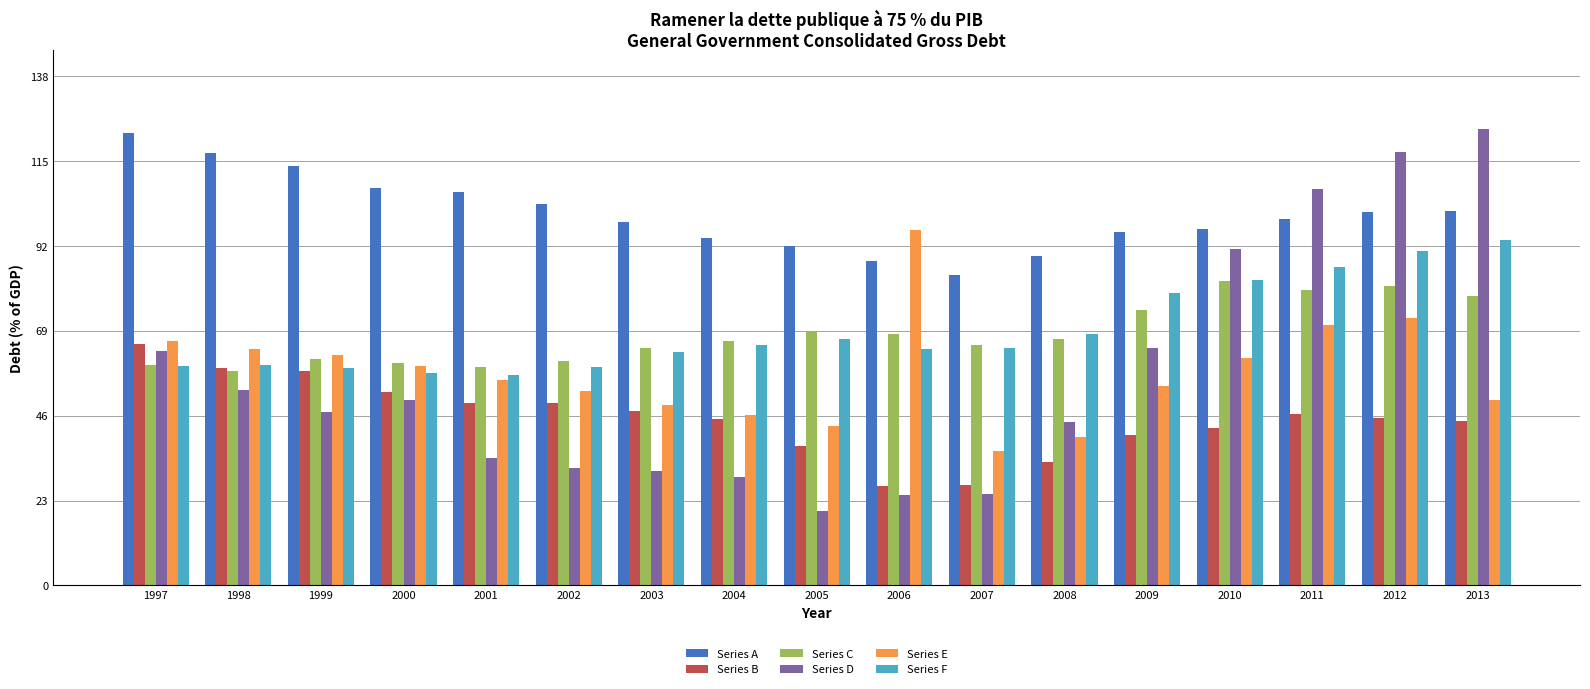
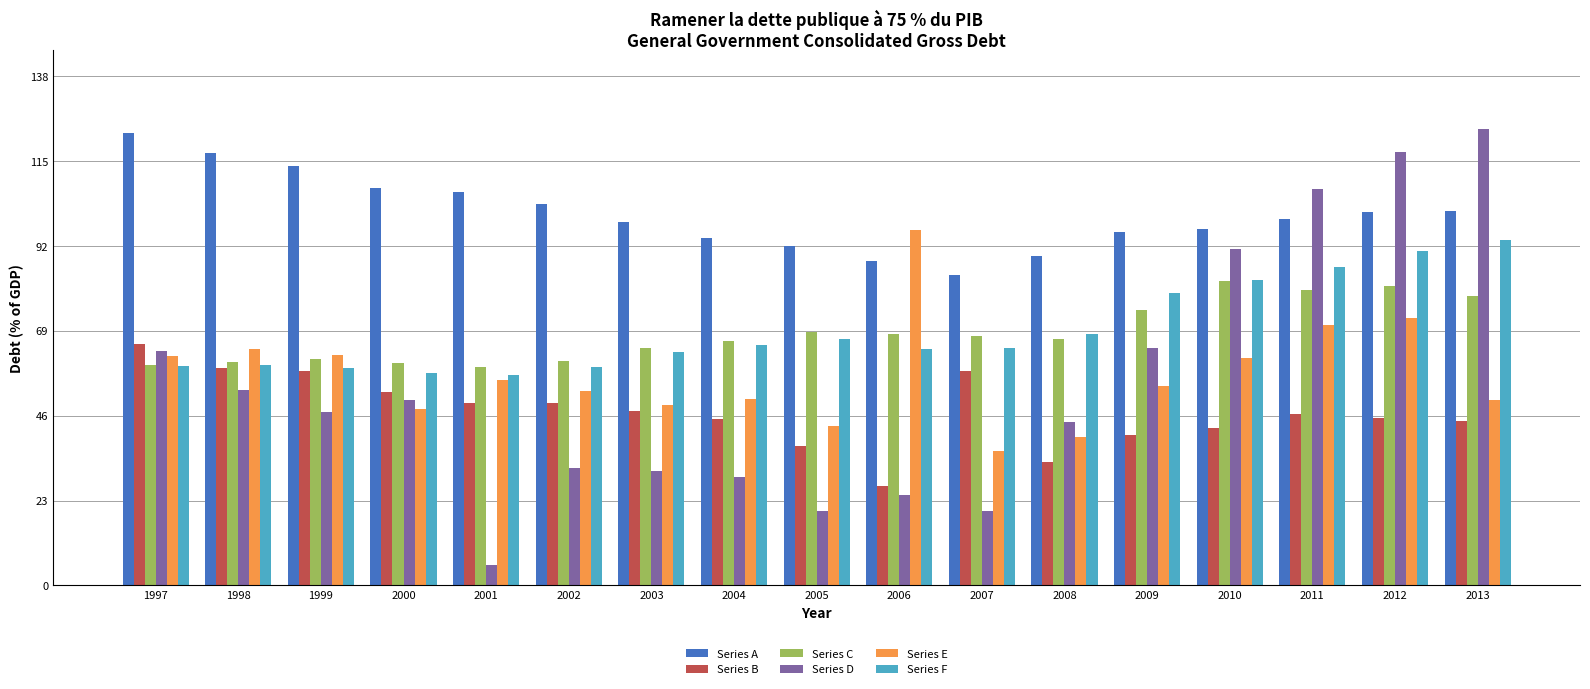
  {
    "Series B": {
      "1997": 65,
      "1998": 59,
      "1999": 58,
      "2000": 52,
      "2001": 50,
      "2002": 49,
      "2003": 47,
      "2004": 45,
      "2005": 38,
      "2006": 27,
-     "2007": 27,
+     "2007": 58,
      "2008": 33,
      "2009": 41,
      "2010": 43,
      "2011": 46,
      "2012": 45,
      "2013": 44
    },
    "Series C": {
      "1997": 60,
-     "1998": 58,
+     "1998": 60,
      "1999": 61,
      "2000": 60,
      "2001": 59,
      "2002": 61,
      "2003": 64,
      "2004": 66,
      "2005": 69,
      "2006": 68,
-     "2007": 65,
+     "2007": 67,
      "2008": 67,
      "2009": 75,
      "2010": 83,
      "2011": 80,
      "2012": 81,
      "2013": 78
    },
    "Series D": {
      "1997": 64,
      "1998": 53,
      "1999": 47,
      "2000": 50,
-     "2001": 34,
+     "2001": 5,
      "2002": 32,
      "2003": 31,
      "2004": 29,
      "2005": 20,
      "2006": 25,
-     "2007": 25,
+     "2007": 20,
      "2008": 44,
      "2009": 64,
      "2010": 91,
      "2011": 107,
      "2012": 117,
      "2013": 124
    },
    "Series E": {
-     "1997": 66,
+     "1997": 62,
      "1998": 64,
      "1999": 62,
-     "2000": 59,
+     "2000": 48,
      "2001": 56,
      "2002": 53,
      "2003": 49,
-     "2004": 46,
+     "2004": 51,
      "2005": 43,
      "2006": 96,
      "2007": 36,
      "2008": 40,
      "2009": 54,
      "2010": 62,
      "2011": 70,
      "2012": 73,
      "2013": 50
    }
  }
